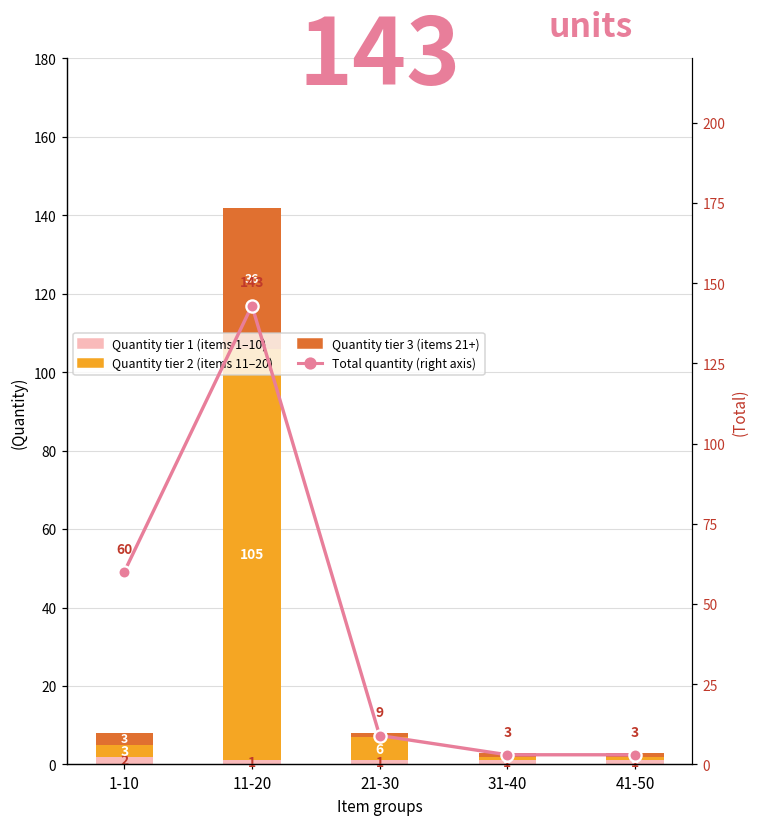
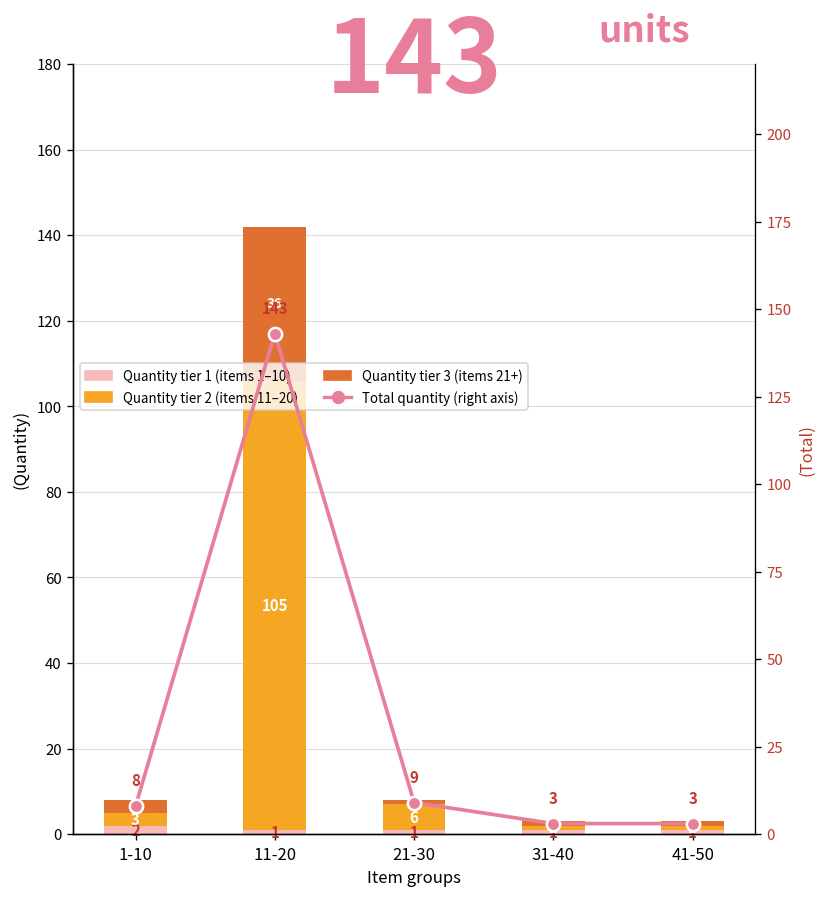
  {
    "Total quantity (right axis)": {
-     "1-10": 60,
+     "1-10": 8,
      "21-30": 9,
      "31-40": 3,
      "41-50": 3
    }
  }
